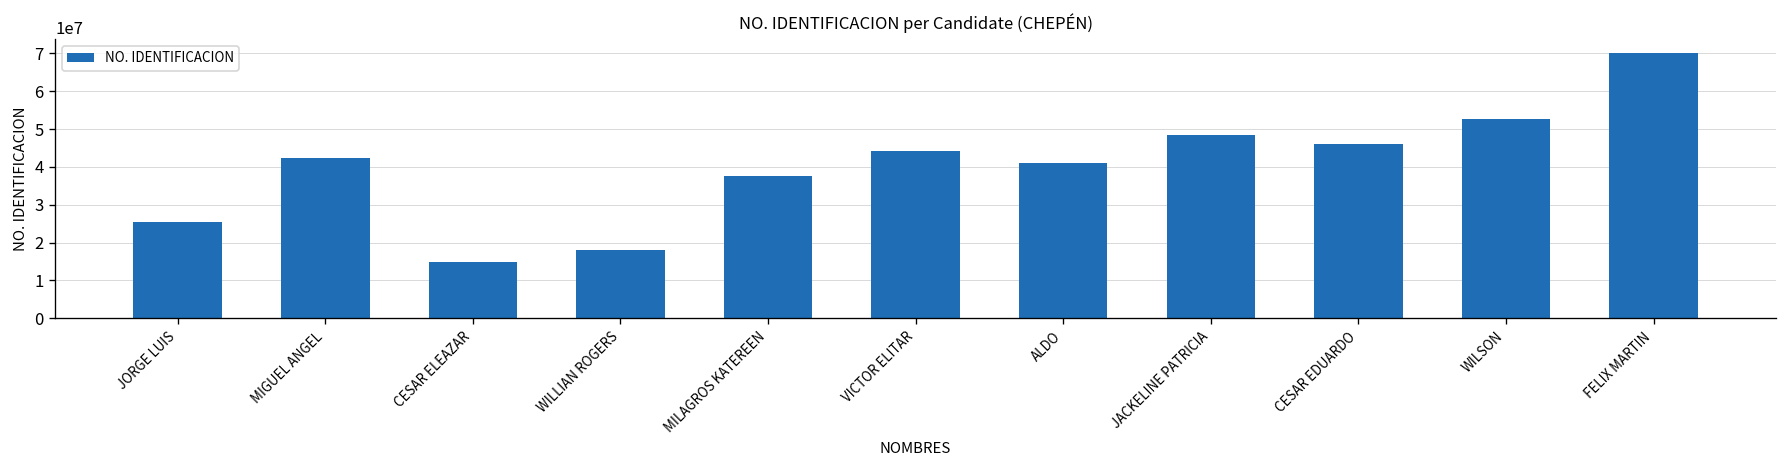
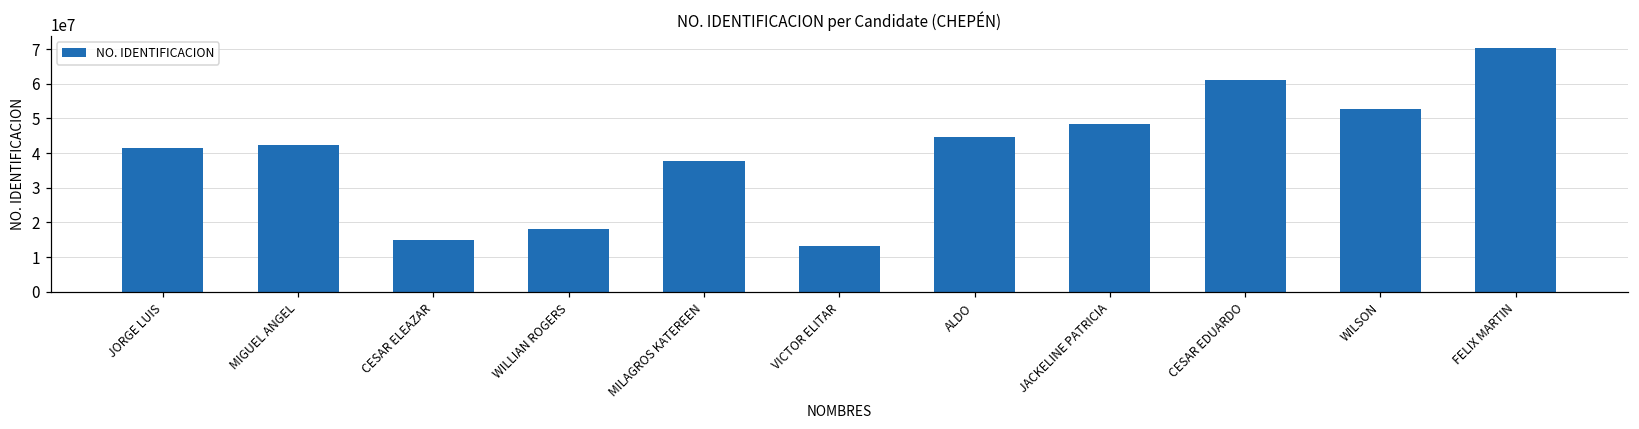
  {
-   "JORGE LUIS": 26000000,
+   "JORGE LUIS": 41000000,
    "MIGUEL ANGEL": 42000000,
    "CESAR ELEAZAR": 15000000,
    "WILLIAN ROGERS": 18000000,
    "MILAGROS KATEREEN": 38000000,
-   "VICTOR ELITAR": 44000000,
-   "ALDO": 41000000,
+   "VICTOR ELITAR": 13000000,
+   "ALDO": 45000000,
    "JACKELINE PATRICIA": 48000000,
-   "CESAR EDUARDO": 46000000,
+   "CESAR EDUARDO": 61000000,
    "WILSON": 53000000,
    "FELIX MARTIN": 70000000
  }
